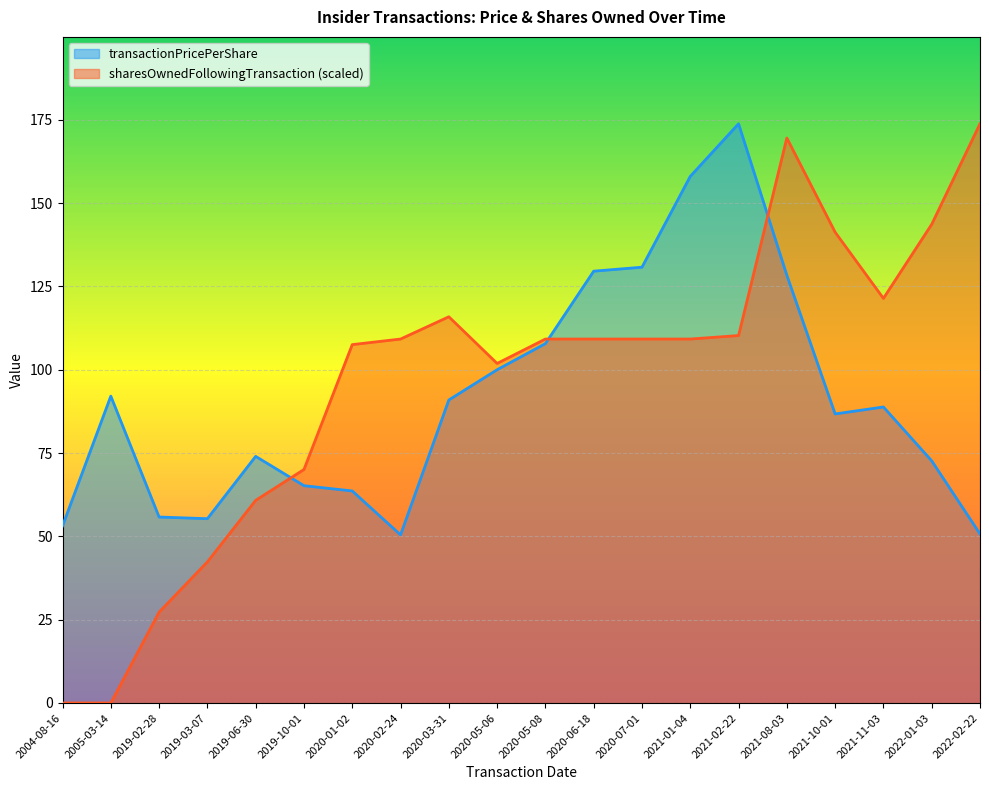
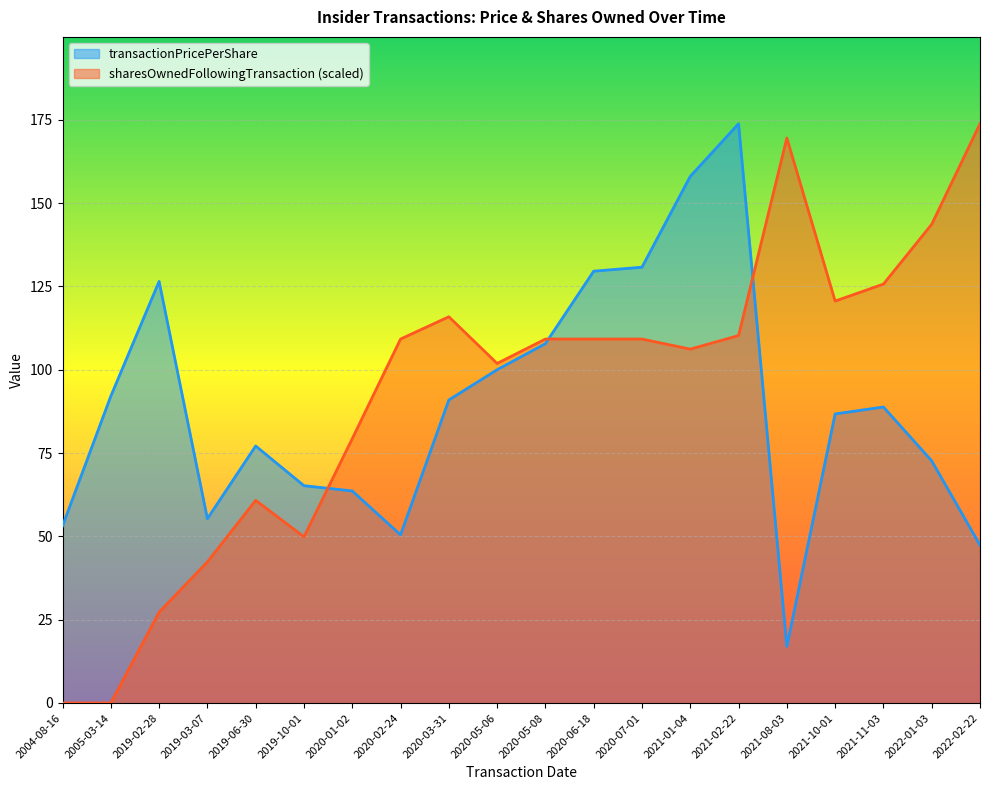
  {
    "transactionPricePerShare": {
      "2004-08-16": 53,
      "2005-03-14": 92,
-     "2019-02-28": 56,
+     "2019-02-28": 127,
      "2019-03-07": 55,
-     "2019-06-30": 74,
+     "2019-06-30": 77,
      "2019-10-01": 65,
      "2020-01-02": 64,
      "2020-02-24": 50,
      "2020-03-31": 91,
      "2020-05-06": 100,
      "2020-05-08": 108,
      "2020-06-18": 130,
      "2020-07-01": 131,
      "2021-01-04": 158,
      "2021-02-22": 174,
-     "2021-08-03": 128,
+     "2021-08-03": 17,
      "2021-10-01": 87,
      "2021-11-03": 89,
      "2022-01-03": 73,
-     "2022-02-22": 51
+     "2022-02-22": 47
    },
    "sharesOwnedFollowingTransaction (scaled)": {
      "2004-08-16": 0,
      "2005-03-14": 0,
      "2019-02-28": 27,
      "2019-03-07": 42,
      "2019-06-30": 61,
-     "2019-10-01": 70,
-     "2020-01-02": 108,
+     "2019-10-01": 50,
+     "2020-01-02": 79,
      "2020-02-24": 109,
      "2020-03-31": 116,
      "2020-05-06": 102,
      "2020-05-08": 109,
      "2020-06-18": 109,
      "2020-07-01": 109,
-     "2021-01-04": 109,
+     "2021-01-04": 106,
      "2021-02-22": 110,
      "2021-08-03": 170,
-     "2021-10-01": 141,
-     "2021-11-03": 121,
+     "2021-10-01": 121,
+     "2021-11-03": 126,
      "2022-01-03": 144,
      "2022-02-22": 174
    }
  }
